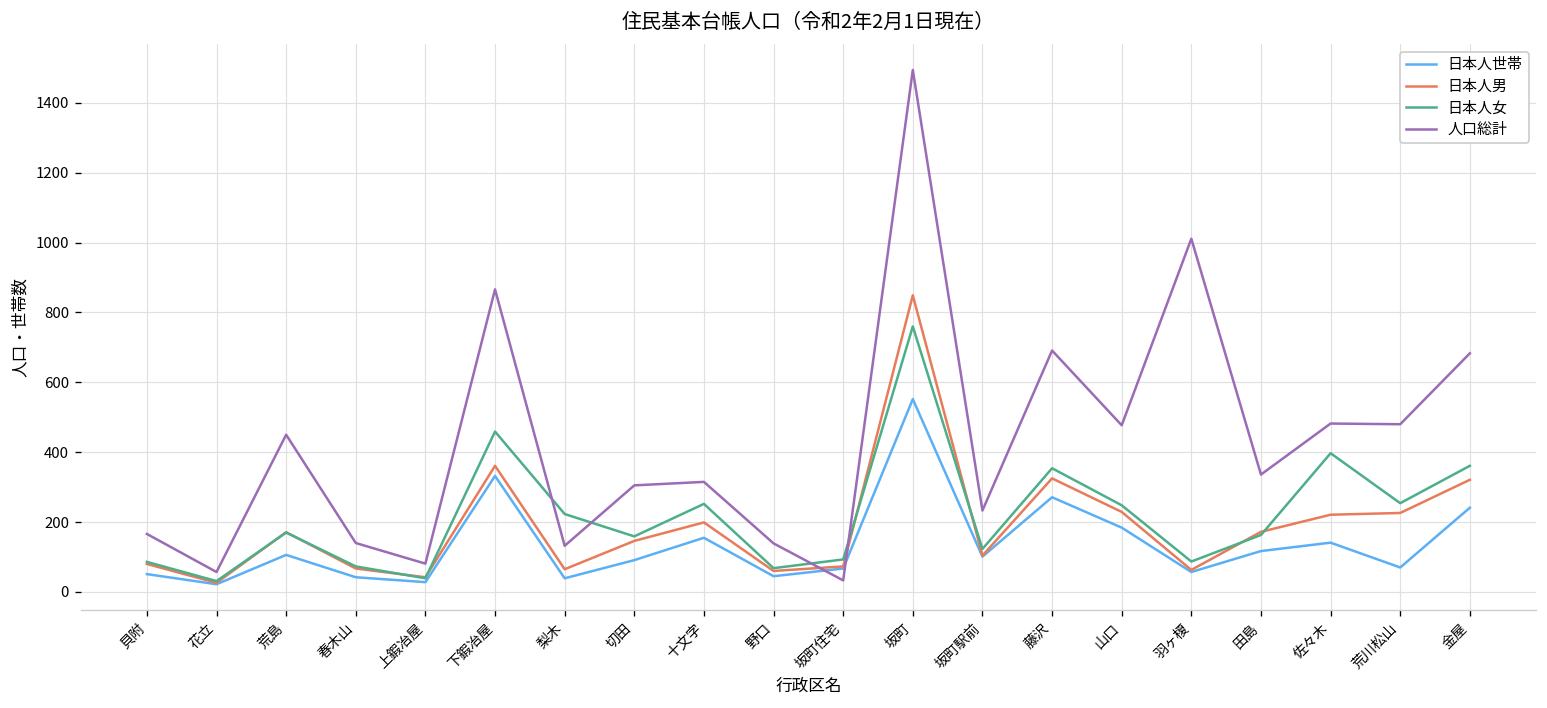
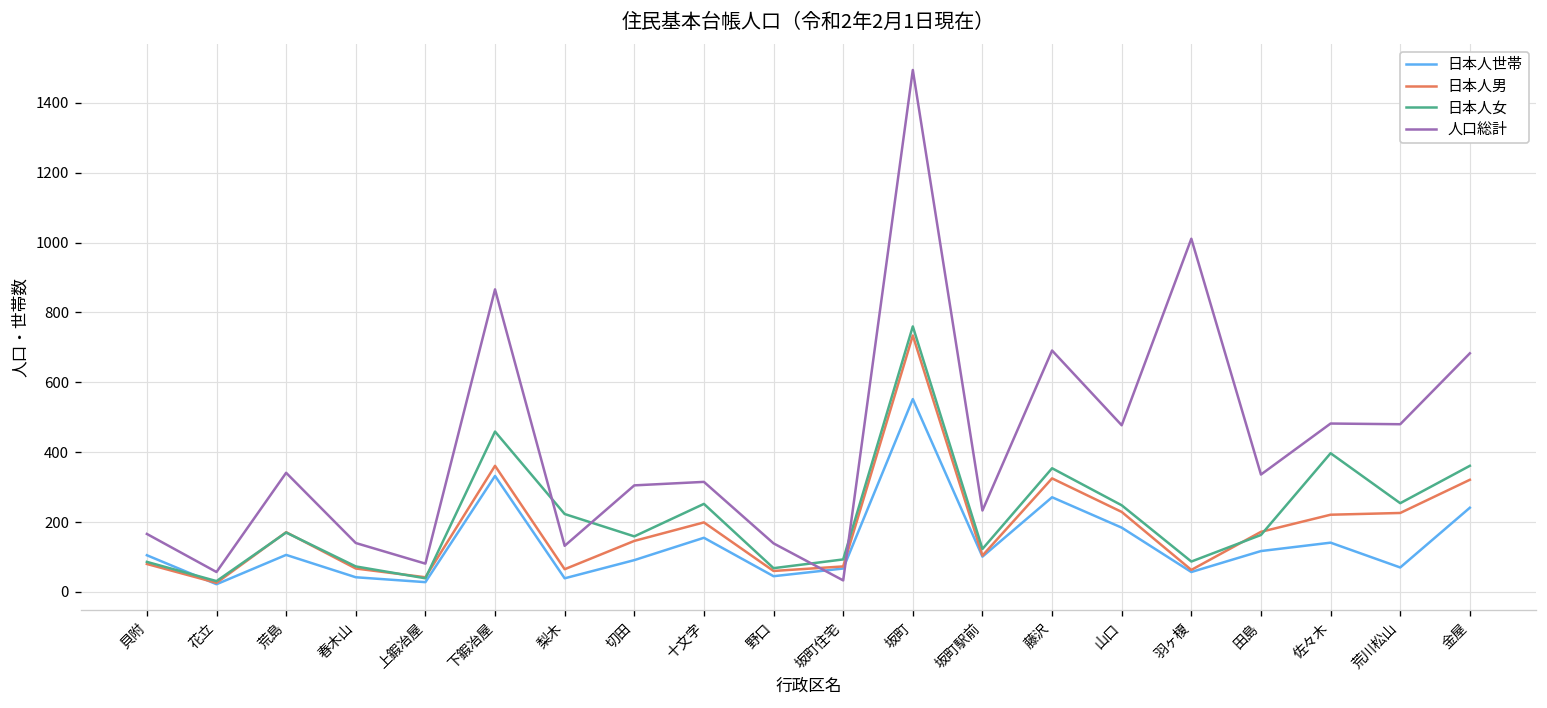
  {
    "日本人世帯": {
-     "貝附": 50,
+     "貝附": 110,
      "荒島": 110,
      "春木山": 40,
      "上鍜冶屋": 30,
      "下鍜冶屋": 330,
      "梨木": 40,
      "切田": 90,
      "十文字": 160,
      "野口": 50,
      "坂町": 550,
      "藤沢": 270,
      "山口": 180,
      "田島": 120,
      "佐々木": 140,
      "荒川松山": 70,
      "金屋": 240
    },
    "日本人男": {
      "下鍜冶屋": 360,
      "梨木": 70,
      "切田": 150,
      "十文字": 200,
-     "坂町": 850,
+     "坂町": 730,
      "藤沢": 330,
      "山口": 230,
      "田島": 170,
      "佐々木": 220,
      "荒川松山": 230,
      "金屋": 320
    },
    "日本人女": {
      "下鍜冶屋": 460,
      "梨木": 220,
      "切田": 160,
      "十文字": 250,
      "坂町住宅": 90,
      "坂町": 760,
      "坂町駅前": 120,
      "藤沢": 350,
      "山口": 250,
      "羽ヶ榎": 90,
      "田島": 160,
      "佐々木": 400,
      "荒川松山": 250,
      "金屋": 360
    },
    "人口総計": {
      "貝附": 170,
      "花立": 60,
-     "荒島": 450,
+     "荒島": 340,
      "春木山": 140,
      "上鍜冶屋": 80,
      "下鍜冶屋": 870,
      "梨木": 130,
      "切田": 310,
      "十文字": 320,
      "野口": 140,
      "坂町住宅": 30,
      "坂町": 1490,
      "坂町駅前": 230,
      "藤沢": 690,
      "山口": 480,
      "羽ヶ榎": 1010,
      "田島": 340,
      "佐々木": 480,
      "荒川松山": 480,
      "金屋": 680
    }
  }
